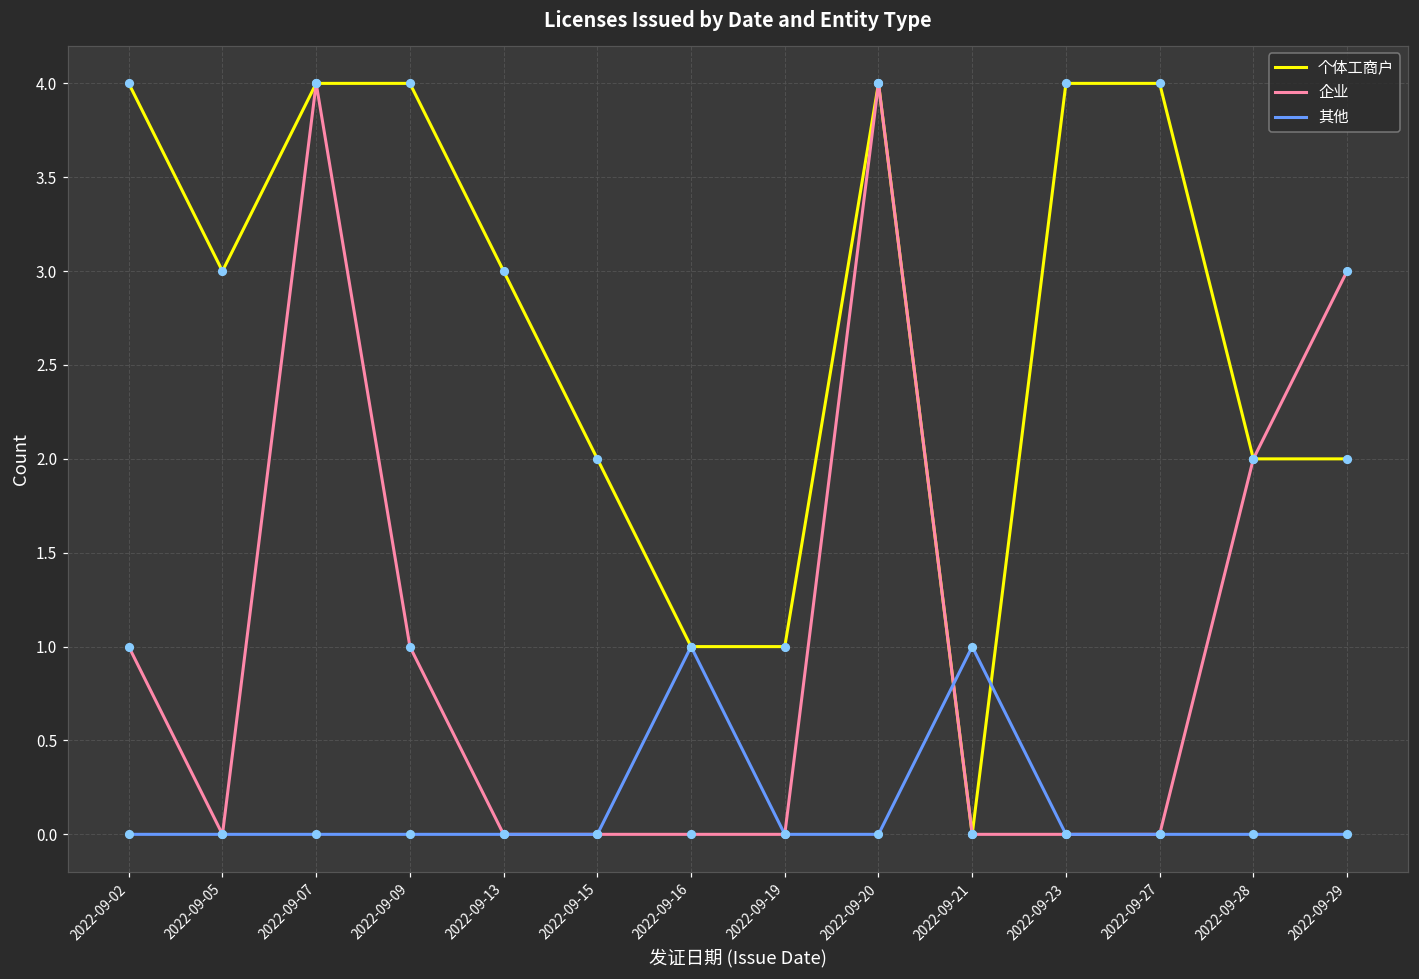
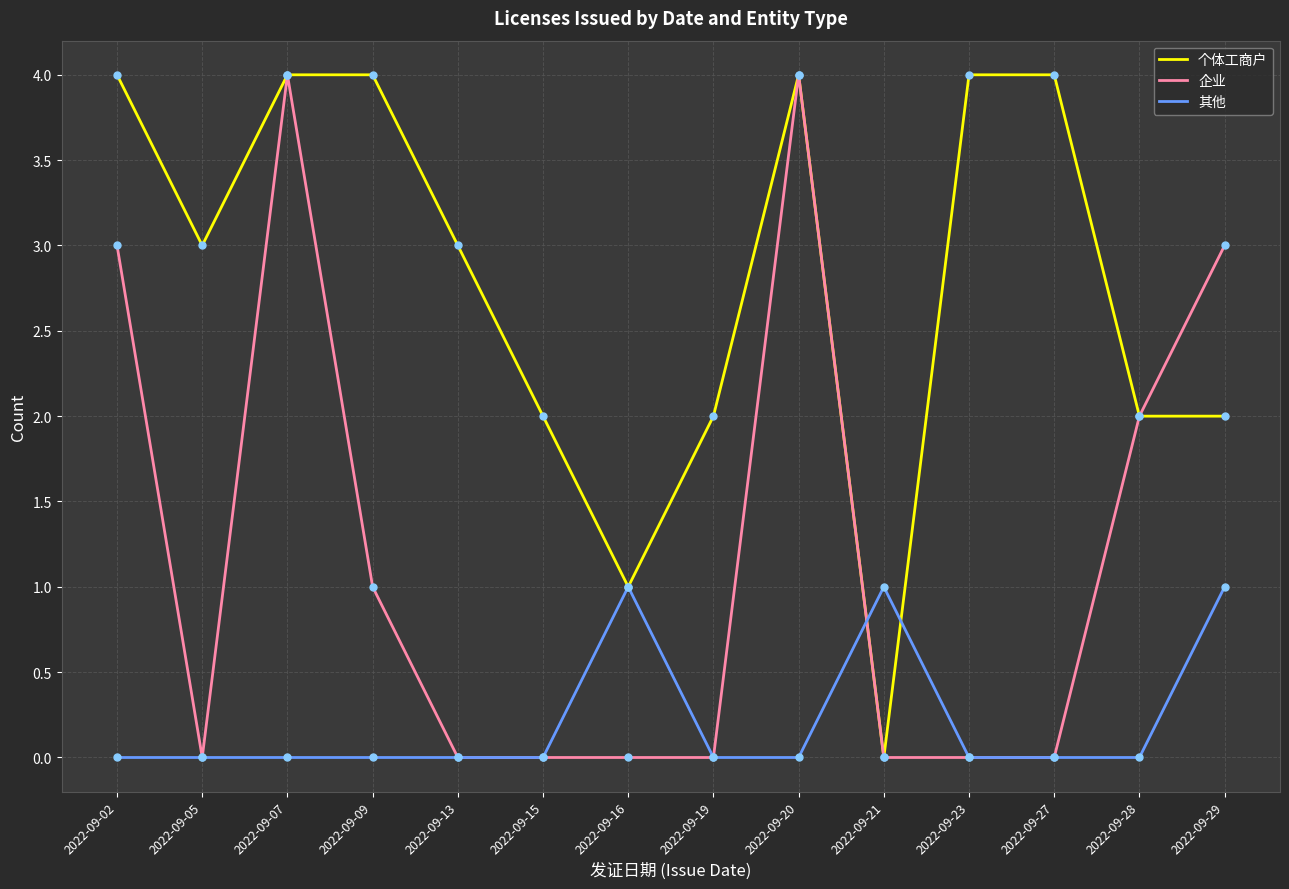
  {
    "个体工商户": {
      "2022-09-02": 4,
      "2022-09-05": 3,
      "2022-09-09": 4,
      "2022-09-13": 3,
      "2022-09-15": 2,
-     "2022-09-19": 1,
+     "2022-09-19": 2,
      "2022-09-23": 4,
      "2022-09-27": 4,
      "2022-09-29": 2
    },
    "企业": {
-     "2022-09-02": 1,
+     "2022-09-02": 3,
      "2022-09-09": 1,
      "2022-09-16": 0,
      "2022-09-29": 3
    },
    "其他": {
      "2022-09-02": 0,
      "2022-09-07": 0,
      "2022-09-09": 0,
      "2022-09-20": 0,
      "2022-09-21": 1,
      "2022-09-28": 0,
-     "2022-09-29": 0
+     "2022-09-29": 1
    }
  }
